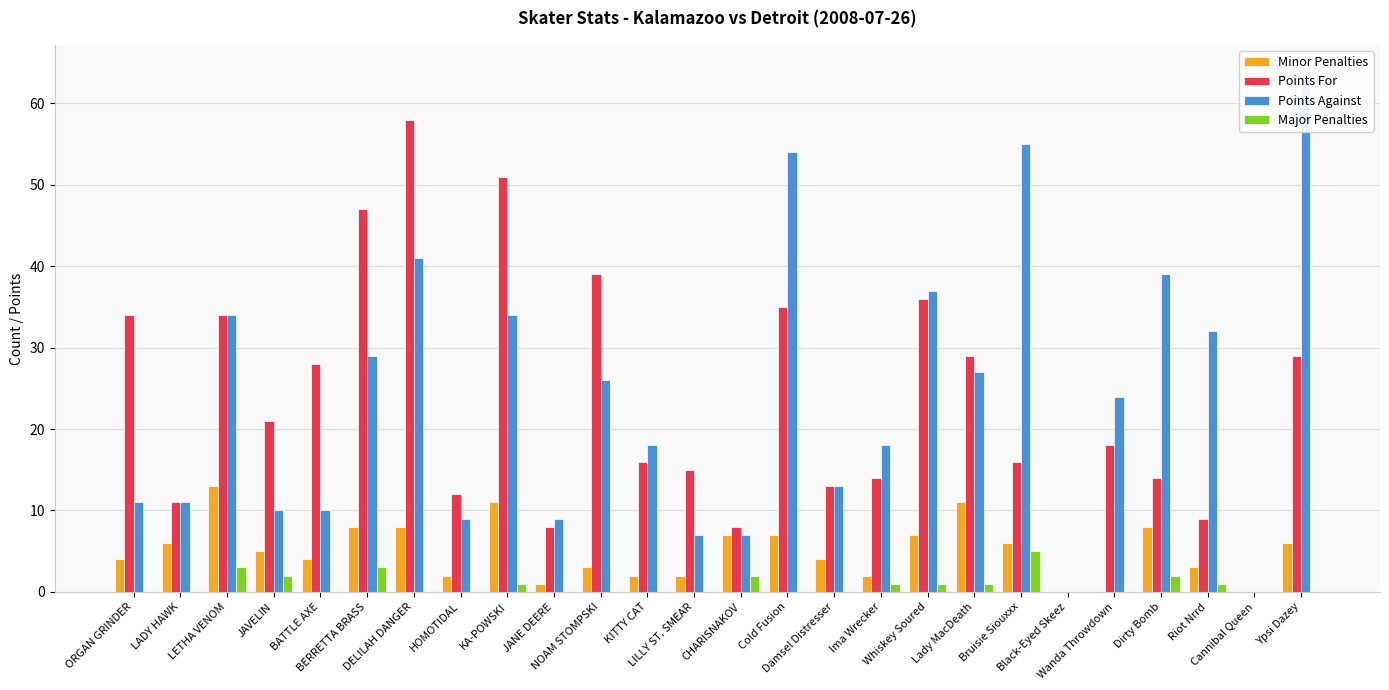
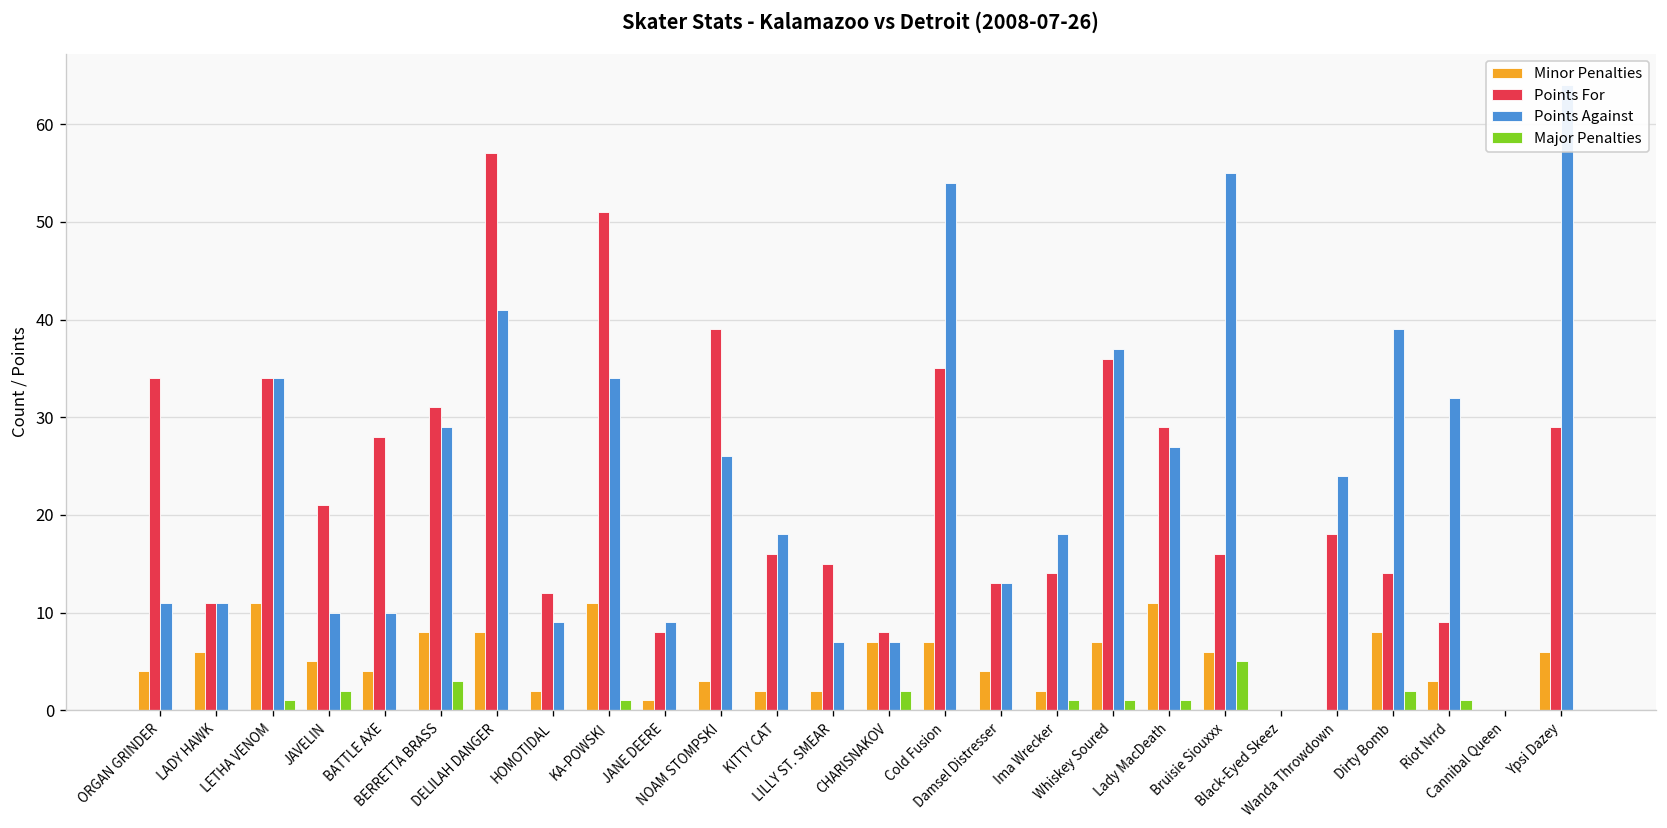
  {
    "Minor Penalties": {
      "ORGAN GRINDER": 4,
      "LADY HAWK": 6,
-     "LETHA VENOM": 13,
+     "LETHA VENOM": 11,
      "JAVELIN": 5,
      "BATTLE AXE": 4,
      "BERRETTA BRASS": 8,
      "DELILAH DANGER": 8,
      "HOMOTIDAL": 2,
      "KA-POWSKI": 11,
      "JANE DEERE": 1,
      "NOAM STOMPSKI": 3,
      "KITTY CAT": 2,
      "LILLY ST. SMEAR": 2,
      "CHARISNAKOV": 7,
      "Cold Fusion": 7,
      "Damsel Distresser": 4,
      "Ima Wrecker": 2,
      "Whiskey Soured": 7,
      "Lady MacDeath": 11,
      "Bruisie Siouxxx": 6,
      "Black-Eyed Skeez": 0,
      "Wanda Throwdown": 0,
      "Dirty Bomb": 8,
      "Riot Nrrd": 3,
      "Cannibal Queen": 0,
      "Ypsi Dazey": 6
    },
    "Points For": {
      "ORGAN GRINDER": 34,
      "LADY HAWK": 11,
      "LETHA VENOM": 34,
      "JAVELIN": 21,
      "BATTLE AXE": 28,
-     "BERRETTA BRASS": 47,
-     "DELILAH DANGER": 58,
+     "BERRETTA BRASS": 31,
+     "DELILAH DANGER": 57,
      "HOMOTIDAL": 12,
      "KA-POWSKI": 51,
      "JANE DEERE": 8,
      "NOAM STOMPSKI": 39,
      "KITTY CAT": 16,
      "LILLY ST. SMEAR": 15,
      "CHARISNAKOV": 8,
      "Cold Fusion": 35,
      "Damsel Distresser": 13,
      "Ima Wrecker": 14,
      "Whiskey Soured": 36,
      "Lady MacDeath": 29,
      "Bruisie Siouxxx": 16,
      "Black-Eyed Skeez": 0,
      "Wanda Throwdown": 18,
      "Dirty Bomb": 14,
      "Riot Nrrd": 9,
      "Cannibal Queen": 0,
      "Ypsi Dazey": 29
    },
    "Points Against": {
      "ORGAN GRINDER": 11,
      "LADY HAWK": 11,
      "LETHA VENOM": 34,
      "JAVELIN": 10,
      "BATTLE AXE": 10,
      "BERRETTA BRASS": 29,
      "DELILAH DANGER": 41,
      "HOMOTIDAL": 9,
      "KA-POWSKI": 34,
      "JANE DEERE": 9,
      "NOAM STOMPSKI": 26,
      "KITTY CAT": 18,
      "LILLY ST. SMEAR": 7,
      "CHARISNAKOV": 7,
      "Cold Fusion": 54,
      "Damsel Distresser": 13,
      "Ima Wrecker": 18,
      "Whiskey Soured": 37,
      "Lady MacDeath": 27,
      "Bruisie Siouxxx": 55,
      "Black-Eyed Skeez": 0,
      "Wanda Throwdown": 24,
      "Dirty Bomb": 39,
      "Riot Nrrd": 32,
      "Cannibal Queen": 0
    },
    "Major Penalties": {
      "ORGAN GRINDER": 0,
      "LADY HAWK": 0,
-     "LETHA VENOM": 3,
+     "LETHA VENOM": 1,
      "JAVELIN": 2,
      "BATTLE AXE": 0,
      "BERRETTA BRASS": 3,
      "DELILAH DANGER": 0,
      "HOMOTIDAL": 0,
      "KA-POWSKI": 1,
      "JANE DEERE": 0,
      "NOAM STOMPSKI": 0,
      "KITTY CAT": 0,
      "LILLY ST. SMEAR": 0,
      "CHARISNAKOV": 2,
      "Cold Fusion": 0,
      "Damsel Distresser": 0,
      "Ima Wrecker": 1,
      "Whiskey Soured": 1,
      "Lady MacDeath": 1,
      "Bruisie Siouxxx": 5,
      "Black-Eyed Skeez": 0,
      "Wanda Throwdown": 0,
      "Dirty Bomb": 2,
      "Riot Nrrd": 1,
      "Cannibal Queen": 0,
      "Ypsi Dazey": 0
    }
  }
